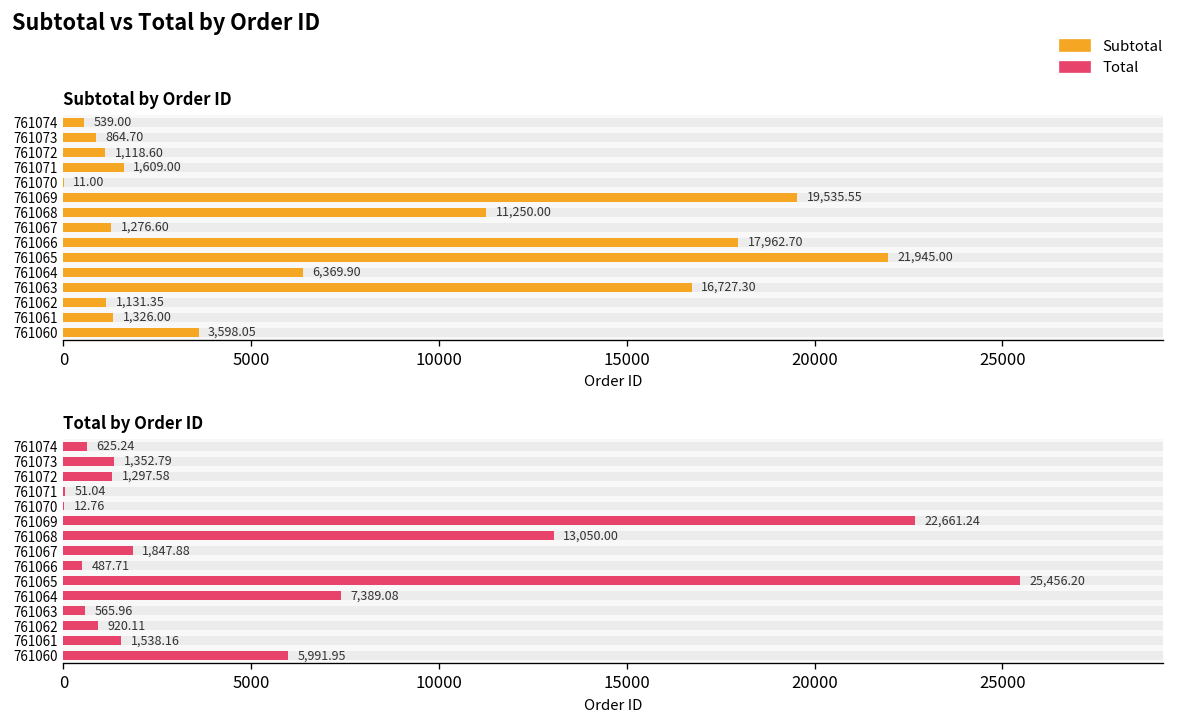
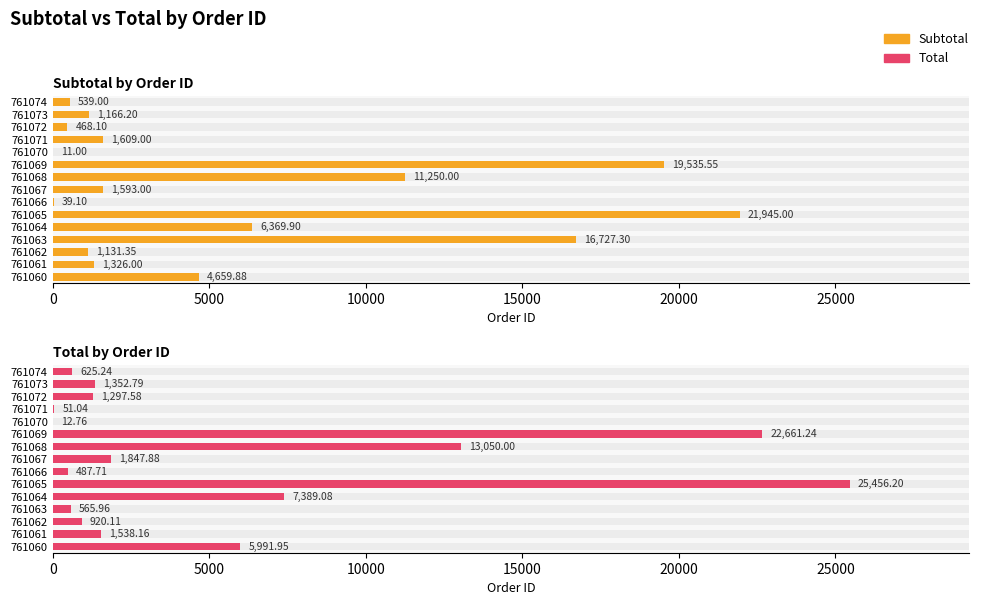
  {
    "Subtotal by Order ID": {
      "Subtotal": {
-       "761073": "864.70",
-       "761072": "1,118.60",
+       "761073": "1,166.20",
+       "761072": "468.10",
        "761070": "11.00",
-       "761067": "1,276.60",
-       "761066": "17,962.70",
-       "761060": "3,598.05"
+       "761067": "1,593.00",
+       "761066": "39.10",
+       "761060": "4,659.88"
      }
    },
    "Total by Order ID": {
      "Total": {
        "761071": "51.04",
        "761070": "12.76"
      }
    }
  }
